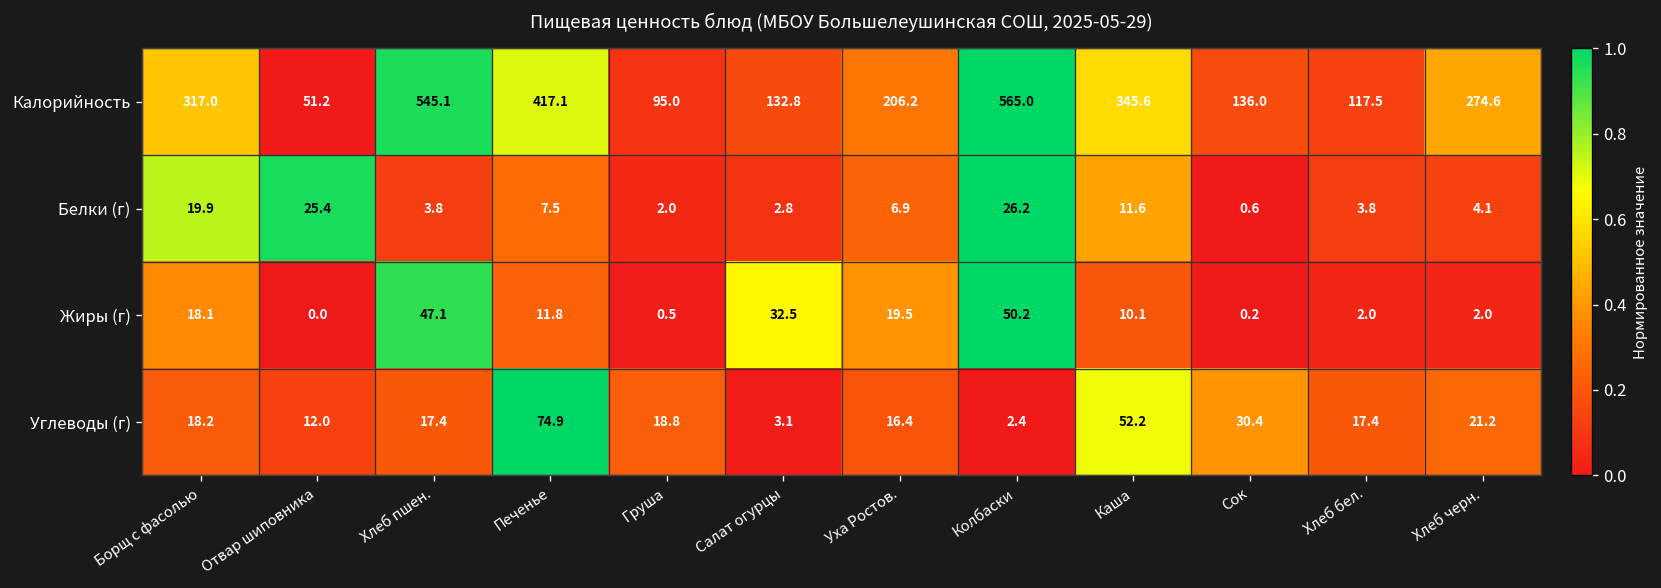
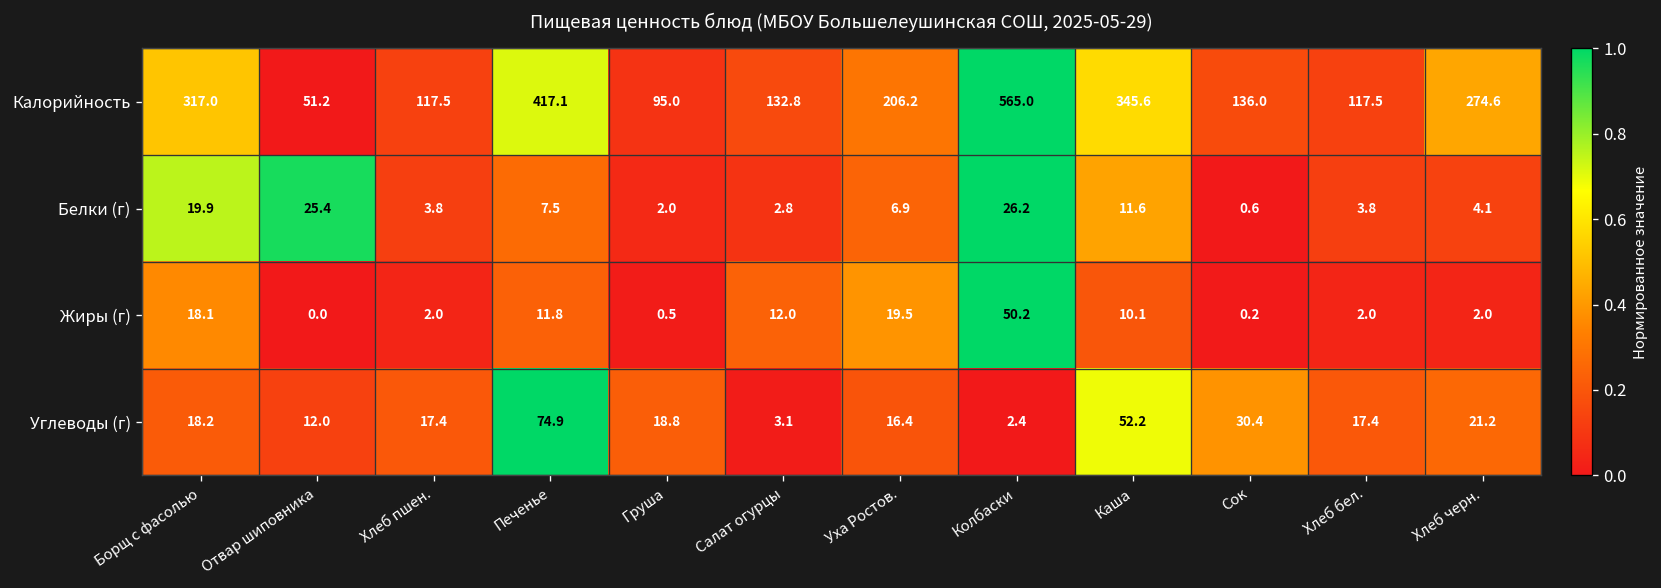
  {
    "Калорийность": {
      "Борщ с фасолью": 317.0,
      "Отвар шиповника": 51.2,
-     "Хлеб пшен.": 545.1,
+     "Хлеб пшен.": 117.5,
      "Печенье": 417.1,
      "Груша": 95.0,
      "Салат огурцы": 132.8,
      "Уха Ростов.": 206.2,
      "Колбаски": 565.0,
      "Каша": 345.6,
      "Сок": 136.0,
      "Хлеб бел.": 117.5,
      "Хлеб черн.": 274.6
    },
    "Белки (г)": {
      "Борщ с фасолью": 19.9,
      "Отвар шиповника": 25.4,
      "Хлеб пшен.": 3.8,
      "Печенье": 7.5,
      "Груша": 2.0,
      "Салат огурцы": 2.8,
      "Уха Ростов.": 6.9,
      "Колбаски": 26.2,
      "Каша": 11.6,
      "Сок": 0.6,
      "Хлеб бел.": 3.8,
      "Хлеб черн.": 4.1
    },
    "Жиры (г)": {
      "Борщ с фасолью": 18.1,
      "Отвар шиповника": 0.0,
-     "Хлеб пшен.": 47.1,
+     "Хлеб пшен.": 2.0,
      "Печенье": 11.8,
      "Груша": 0.5,
-     "Салат огурцы": 32.5,
+     "Салат огурцы": 12.0,
      "Уха Ростов.": 19.5,
      "Колбаски": 50.2,
      "Каша": 10.1,
      "Сок": 0.2,
      "Хлеб бел.": 2.0,
      "Хлеб черн.": 2.0
    },
    "Углеводы (г)": {
      "Борщ с фасолью": 18.2,
      "Отвар шиповника": 12.0,
      "Хлеб пшен.": 17.4,
      "Печенье": 74.9,
      "Груша": 18.8,
      "Салат огурцы": 3.1,
      "Уха Ростов.": 16.4,
      "Колбаски": 2.4,
      "Каша": 52.2,
      "Сок": 30.4,
      "Хлеб бел.": 17.4,
      "Хлеб черн.": 21.2
    }
  }
